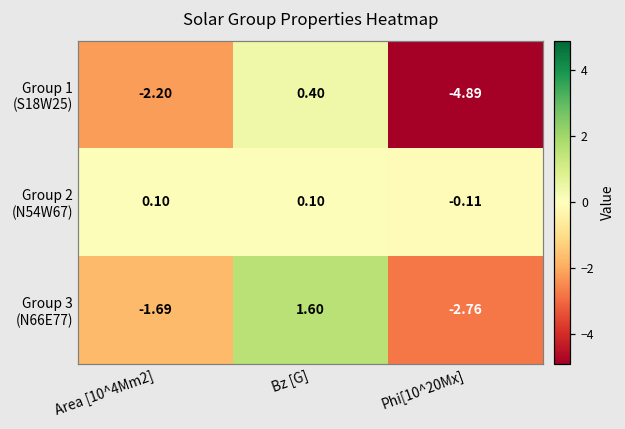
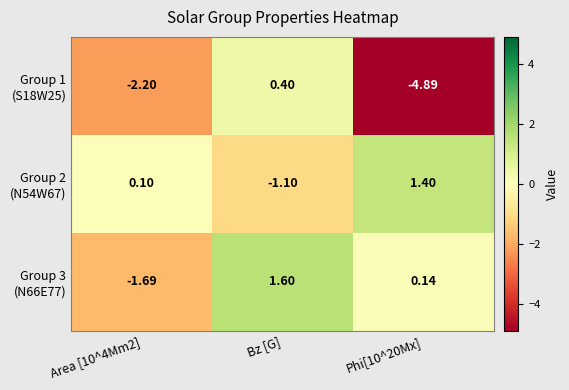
  {
    "Group 1 (S18W25)": {
      "Area [10^4Mm2]": -2.20,
      "Bz [G]": 0.40,
      "Phi[10^20Mx]": -4.89
    },
    "Group 2 (N54W67)": {
      "Area [10^4Mm2]": 0.10,
-     "Bz [G]": 0.10,
-     "Phi[10^20Mx]": -0.11
+     "Bz [G]": -1.10,
+     "Phi[10^20Mx]": 1.40
    },
    "Group 3 (N66E77)": {
      "Area [10^4Mm2]": -1.69,
      "Bz [G]": 1.60,
-     "Phi[10^20Mx]": -2.76
+     "Phi[10^20Mx]": 0.14
    }
  }
